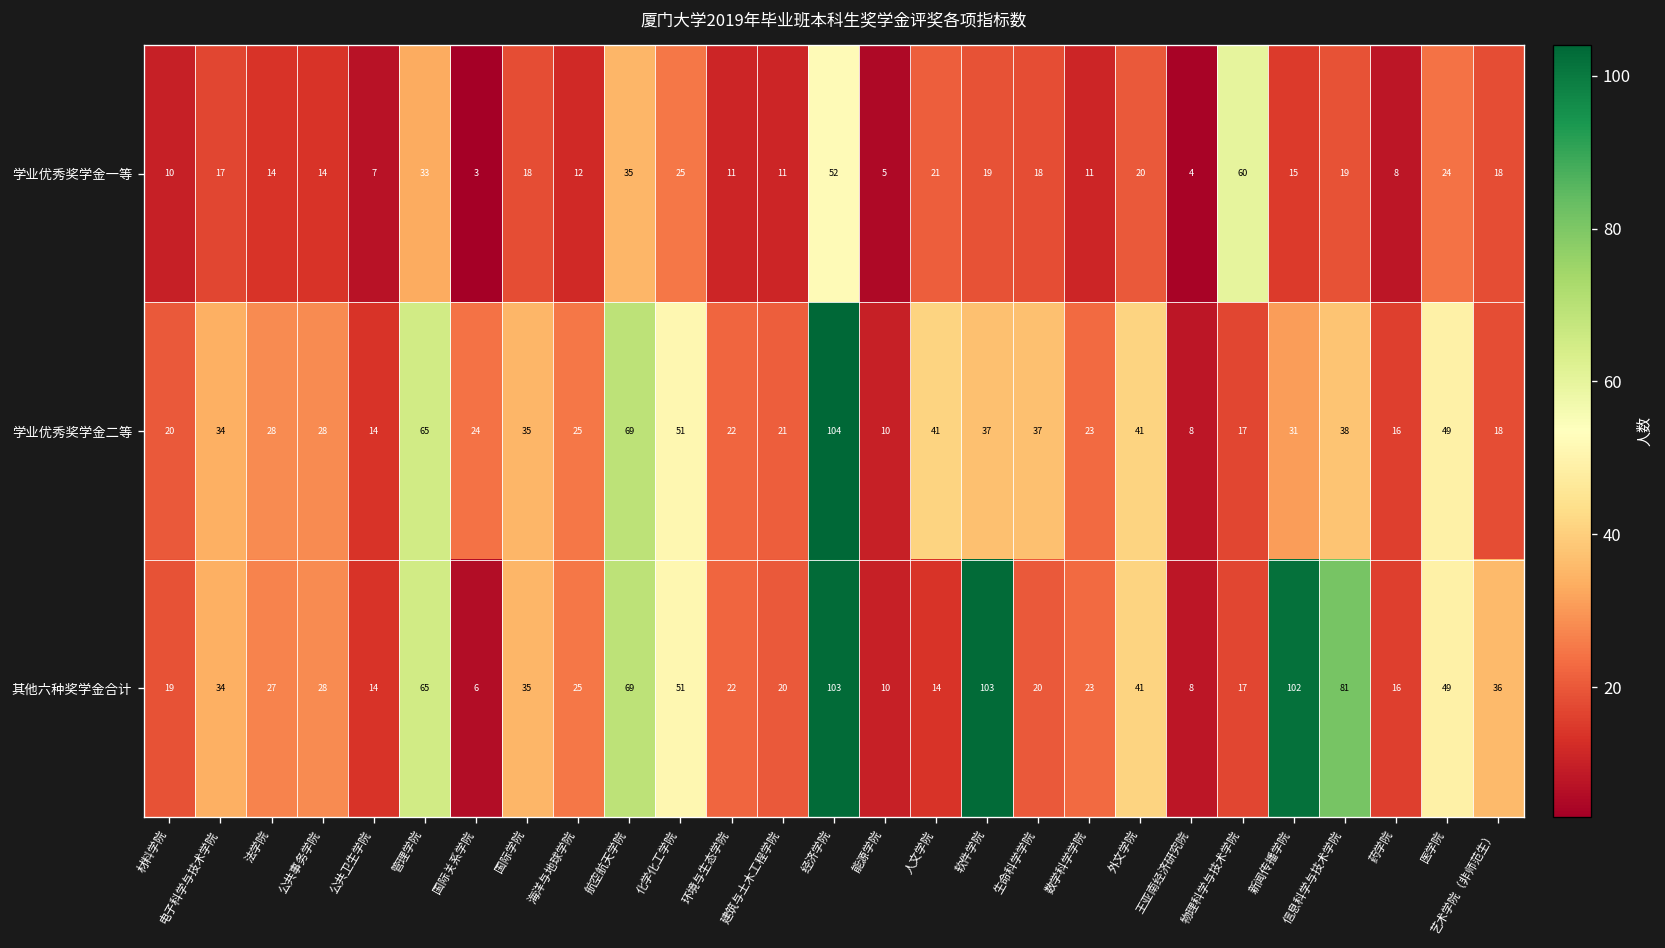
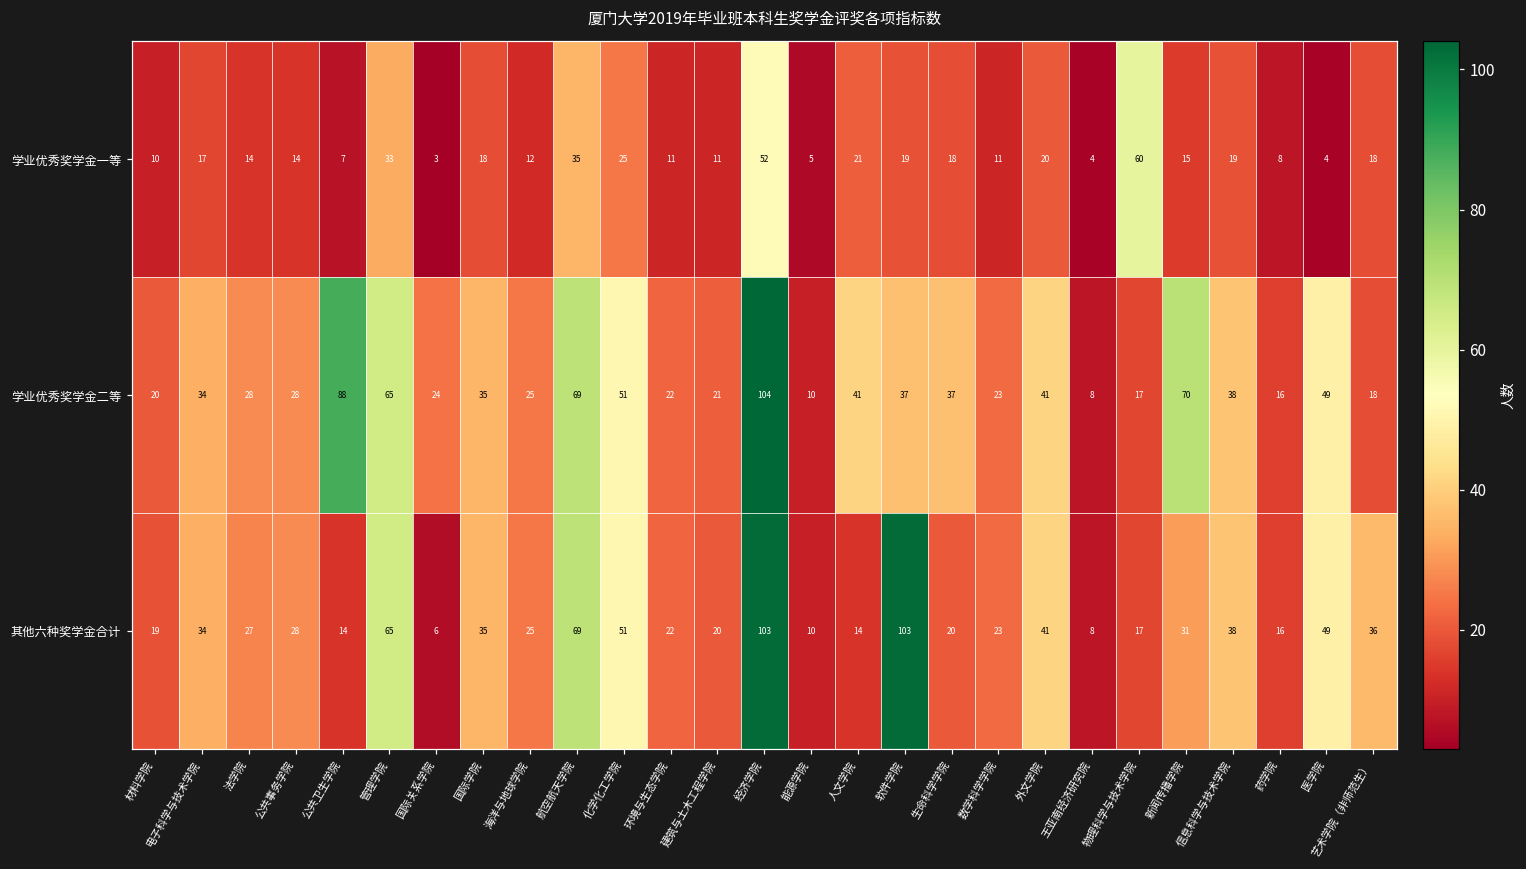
  {
    "学业优秀奖学金一等": {
      "材料学院": 10,
      "电子科学与技术学院": 17,
      "法学院": 14,
      "公共事务学院": 14,
      "公共卫生学院": 7,
      "管理学院": 33,
      "国际关系学院": 3,
      "国际学院": 18,
      "海洋与地球学院": 12,
      "航空航天学院": 35,
      "化学化工学院": 25,
      "环境与生态学院": 11,
      "建筑与土木工程学院": 11,
      "经济学院": 52,
      "能源学院": 5,
      "人文学院": 21,
      "软件学院": 19,
      "生命科学学院": 18,
      "数学科学学院": 11,
      "外文学院": 20,
      "王亚南经济研究院": 4,
      "物理科学与技术学院": 60,
      "新闻传播学院": 15,
      "信息科学与技术学院": 19,
      "药学院": 8,
-     "医学院": 24,
+     "医学院": 4,
      "艺术学院（非师范生）": 18
    },
    "学业优秀奖学金二等": {
      "材料学院": 20,
      "电子科学与技术学院": 34,
      "法学院": 28,
      "公共事务学院": 28,
-     "公共卫生学院": 14,
+     "公共卫生学院": 88,
      "管理学院": 65,
      "国际关系学院": 24,
      "国际学院": 35,
      "海洋与地球学院": 25,
      "航空航天学院": 69,
      "化学化工学院": 51,
      "环境与生态学院": 22,
      "建筑与土木工程学院": 21,
      "经济学院": 104,
      "能源学院": 10,
      "人文学院": 41,
      "软件学院": 37,
      "生命科学学院": 37,
      "数学科学学院": 23,
      "外文学院": 41,
      "王亚南经济研究院": 8,
      "物理科学与技术学院": 17,
-     "新闻传播学院": 31,
+     "新闻传播学院": 70,
      "信息科学与技术学院": 38,
      "药学院": 16,
      "医学院": 49,
      "艺术学院（非师范生）": 18
    },
    "其他六种奖学金合计": {
      "材料学院": 19,
      "电子科学与技术学院": 34,
      "法学院": 27,
      "公共事务学院": 28,
      "公共卫生学院": 14,
      "管理学院": 65,
      "国际关系学院": 6,
      "国际学院": 35,
      "海洋与地球学院": 25,
      "航空航天学院": 69,
      "化学化工学院": 51,
      "环境与生态学院": 22,
      "建筑与土木工程学院": 20,
      "经济学院": 103,
      "能源学院": 10,
      "人文学院": 14,
      "软件学院": 103,
      "生命科学学院": 20,
      "数学科学学院": 23,
      "外文学院": 41,
      "王亚南经济研究院": 8,
      "物理科学与技术学院": 17,
-     "新闻传播学院": 102,
-     "信息科学与技术学院": 81,
+     "新闻传播学院": 31,
+     "信息科学与技术学院": 38,
      "药学院": 16,
      "医学院": 49,
      "艺术学院（非师范生）": 36
    }
  }
